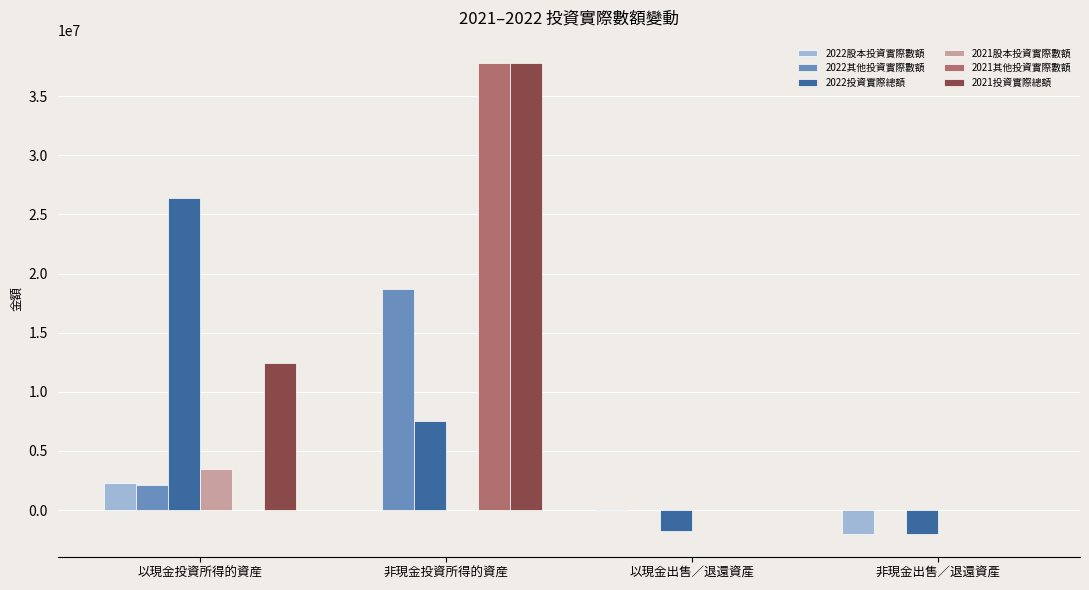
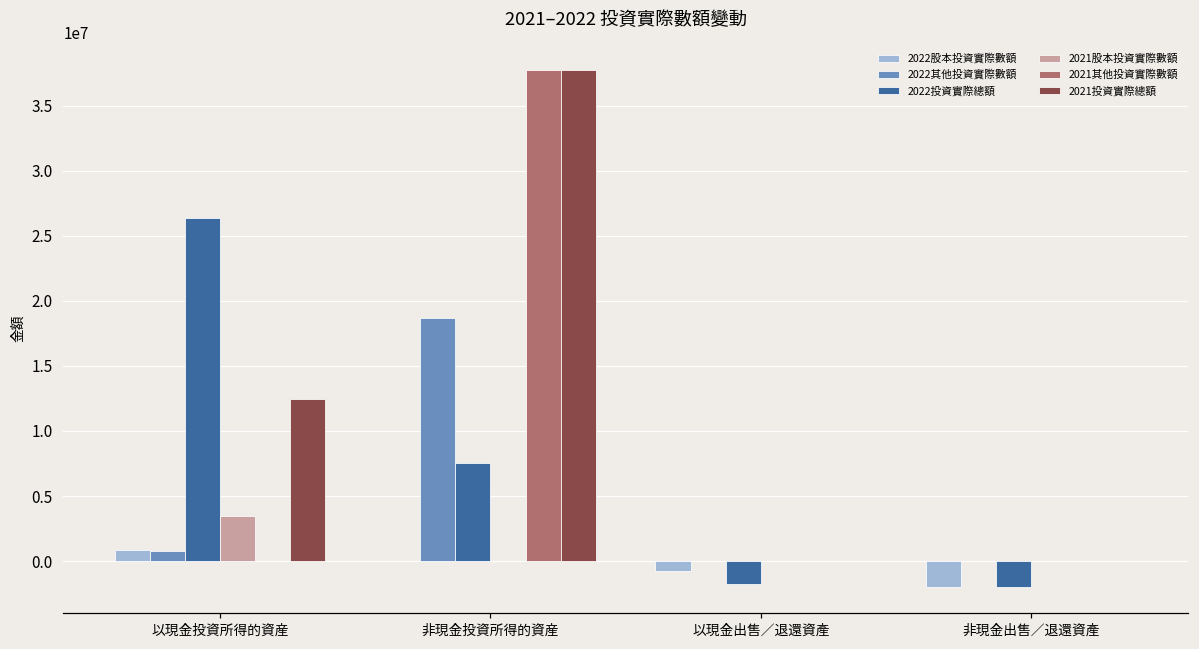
  {
    "2022股本投資實際數額": {
-     "以現金投資所得的資産": 2300000,
+     "以現金投資所得的資産": 800000,
      "非現金投資所得的資産": 0,
-     "以現金出售／退還資產": -100000,
+     "以現金出售／退還資產": -700000,
      "非現金出售／退還資產": -2000000
    },
    "2022其他投資實際數額": {
-     "以現金投資所得的資産": 2100000,
+     "以現金投資所得的資産": 800000,
      "非現金投資所得的資産": 18700000,
      "以現金出售／退還資產": 0,
      "非現金出售／退還資產": 0
    },
    "2022投資實際總額": {
      "以現金投資所得的資産": 26400000,
      "非現金投資所得的資産": 7500000,
      "以現金出售／退還資產": -1700000,
      "非現金出售／退還資產": -2000000
    },
    "2021股本投資實際數額": {
      "以現金投資所得的資産": 3500000,
      "非現金投資所得的資産": 0,
      "以現金出售／退還資產": 0,
      "非現金出售／退還資產": 0
    },
    "2021其他投資實際數額": {
      "以現金投資所得的資産": 0,
      "非現金投資所得的資産": 37800000,
      "以現金出售／退還資產": 0,
      "非現金出售／退還資產": 0
    },
    "2021投資實際總額": {
      "以現金投資所得的資産": 12400000,
      "非現金投資所得的資産": 37800000,
      "以現金出售／退還資產": 0,
      "非現金出售／退還資產": 0
    }
  }
